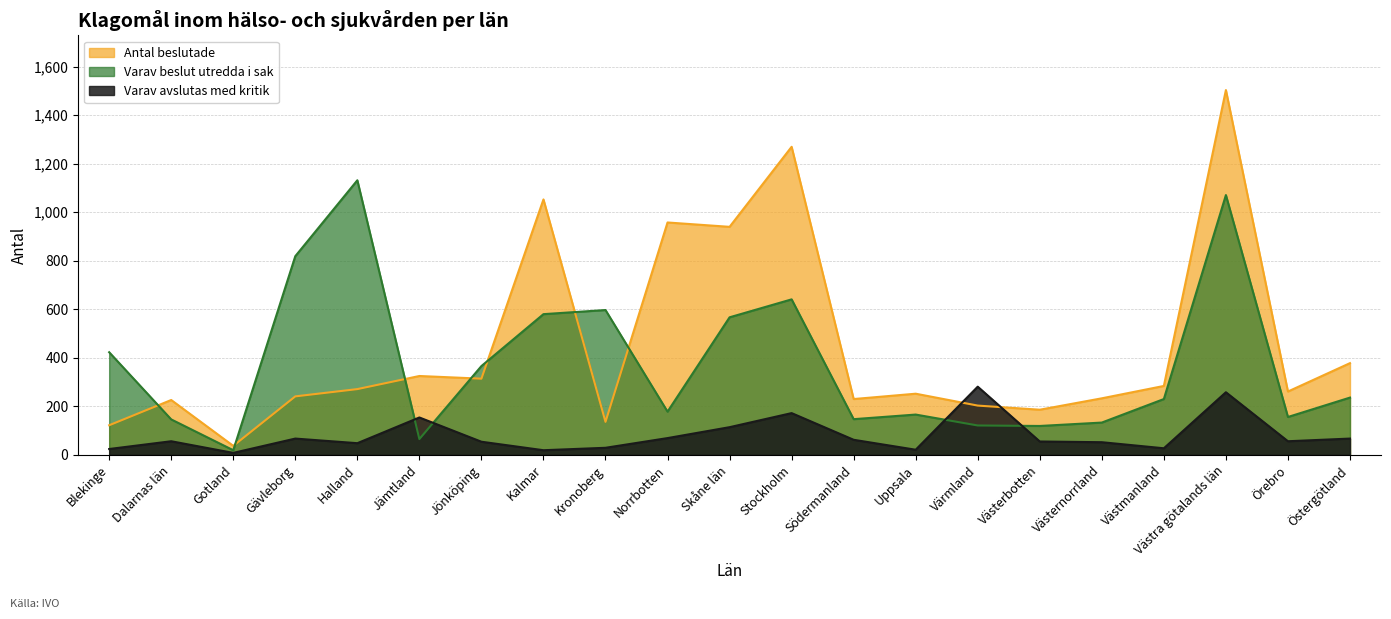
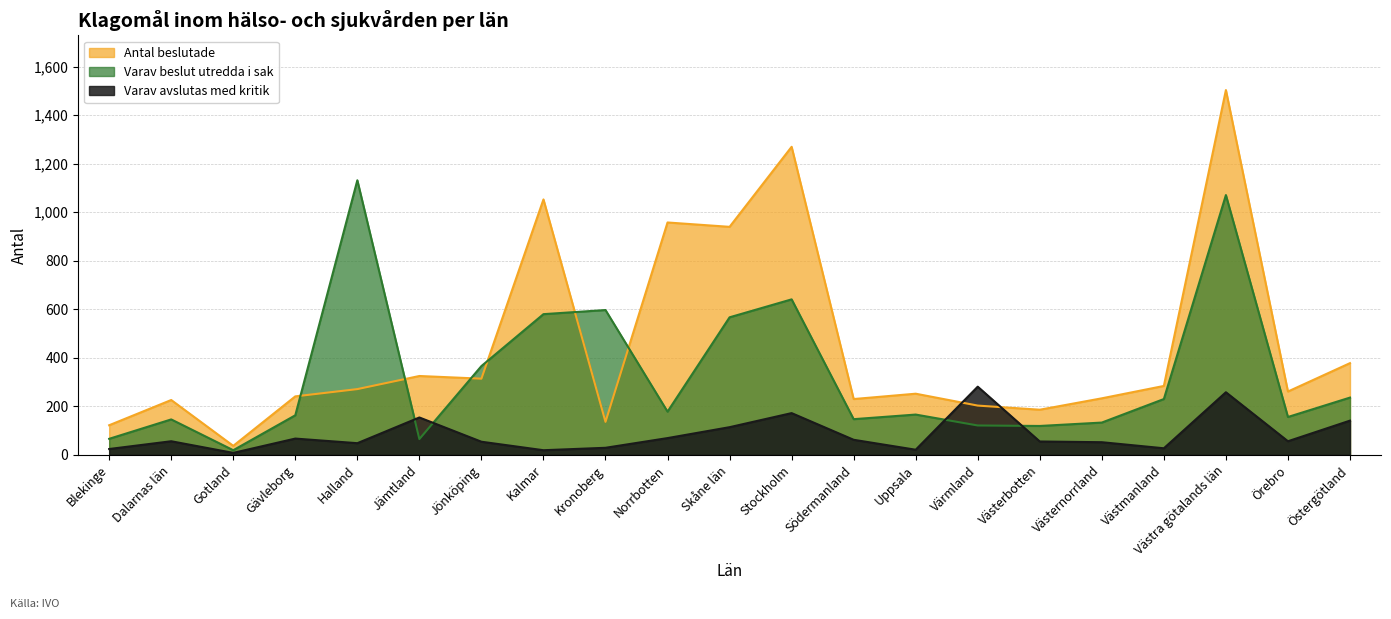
  {
    "Antal beslutade": {
      "Blekinge": "120",
      "Dalarnas län": "230",
      "Gotland": "40",
      "Gävleborg": "240",
      "Halland": "270",
      "Jämtland": "330",
      "Jönköping": "310",
      "Kalmar": "1,050",
      "Kronoberg": "140",
      "Norrbotten": "960",
      "Skåne län": "940",
      "Stockholm": "1,270",
      "Södermanland": "230",
      "Uppsala": "250",
      "Värmland": "200",
      "Västerbotten": "190",
      "Västernorrland": "230",
      "Västmanland": "280",
      "Västra götalands län": "1,500",
      "Örebro": "260",
      "Östergötland": "380"
    },
    "Varav beslut utredda i sak": {
-     "Blekinge": "420",
+     "Blekinge": "70",
      "Dalarnas län": "150",
      "Gotland": "20",
-     "Gävleborg": "820",
+     "Gävleborg": "160",
      "Halland": "1,130",
      "Jämtland": "70",
      "Jönköping": "370",
      "Kalmar": "580",
      "Kronoberg": "600",
      "Norrbotten": "180",
      "Skåne län": "570",
      "Stockholm": "640",
      "Södermanland": "150",
      "Uppsala": "170",
      "Värmland": "120",
      "Västerbotten": "120",
      "Västernorrland": "130",
      "Västmanland": "230",
      "Västra götalands län": "1,070",
      "Örebro": "160",
      "Östergötland": "240"
    },
    "Varav avslutas med kritik": {
      "Blekinge": "20",
      "Dalarnas län": "60",
      "Gotland": "10",
      "Gävleborg": "70",
      "Halland": "50",
      "Jämtland": "150",
      "Jönköping": "50",
      "Kalmar": "20",
      "Kronoberg": "30",
      "Norrbotten": "70",
      "Skåne län": "110",
      "Stockholm": "170",
      "Södermanland": "60",
      "Uppsala": "20",
      "Värmland": "280",
      "Västerbotten": "60",
      "Västernorrland": "50",
      "Västmanland": "30",
      "Västra götalands län": "260",
      "Örebro": "60",
-     "Östergötland": "70"
+     "Östergötland": "140"
    }
  }
